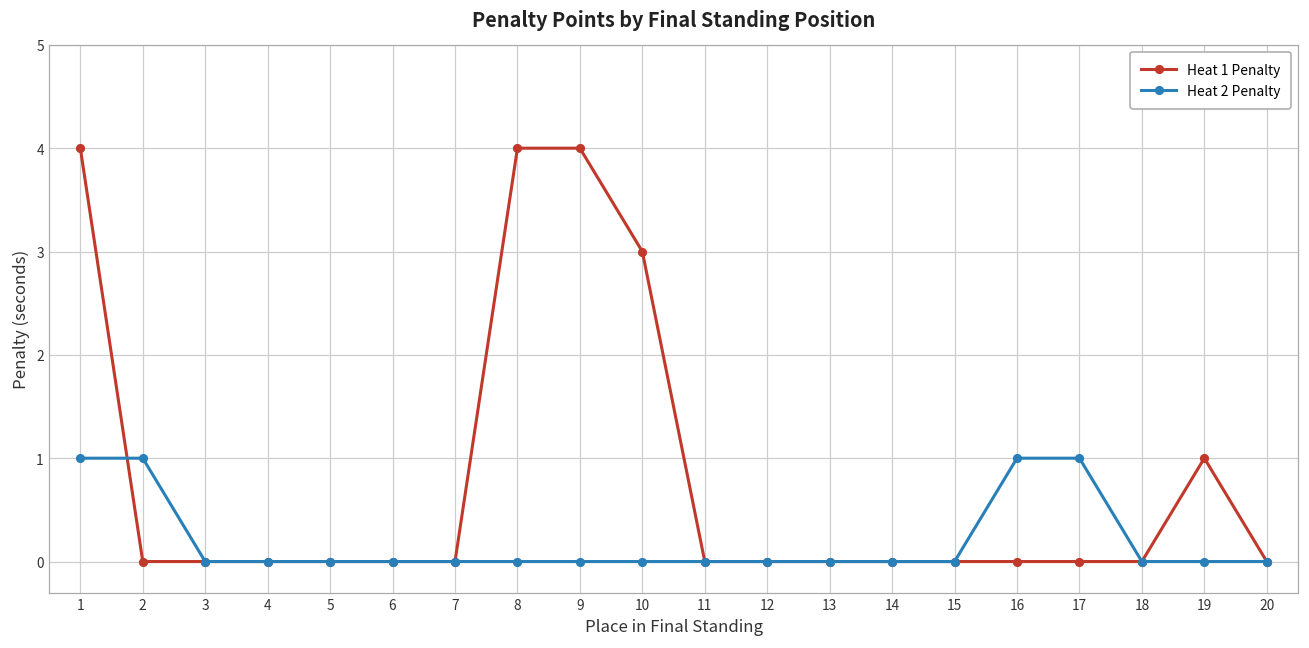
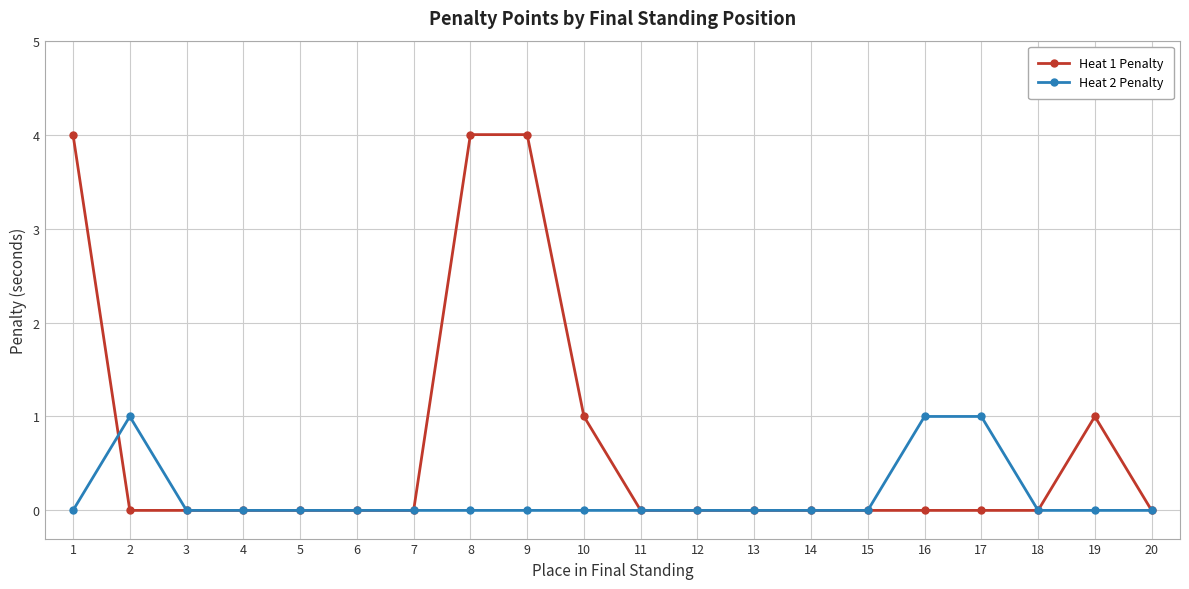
  {
    "Heat 1 Penalty": {
      "1": 4,
      "2": 0,
      "8": 4,
      "9": 4,
-     "10": 3,
+     "10": 1,
      "16": 0,
      "17": 0,
      "19": 1
    },
    "Heat 2 Penalty": {
-     "1": 1,
+     "1": 0,
      "2": 1,
      "8": 0,
      "9": 0,
      "10": 0,
      "16": 1,
      "17": 1,
      "19": 0
    }
  }
